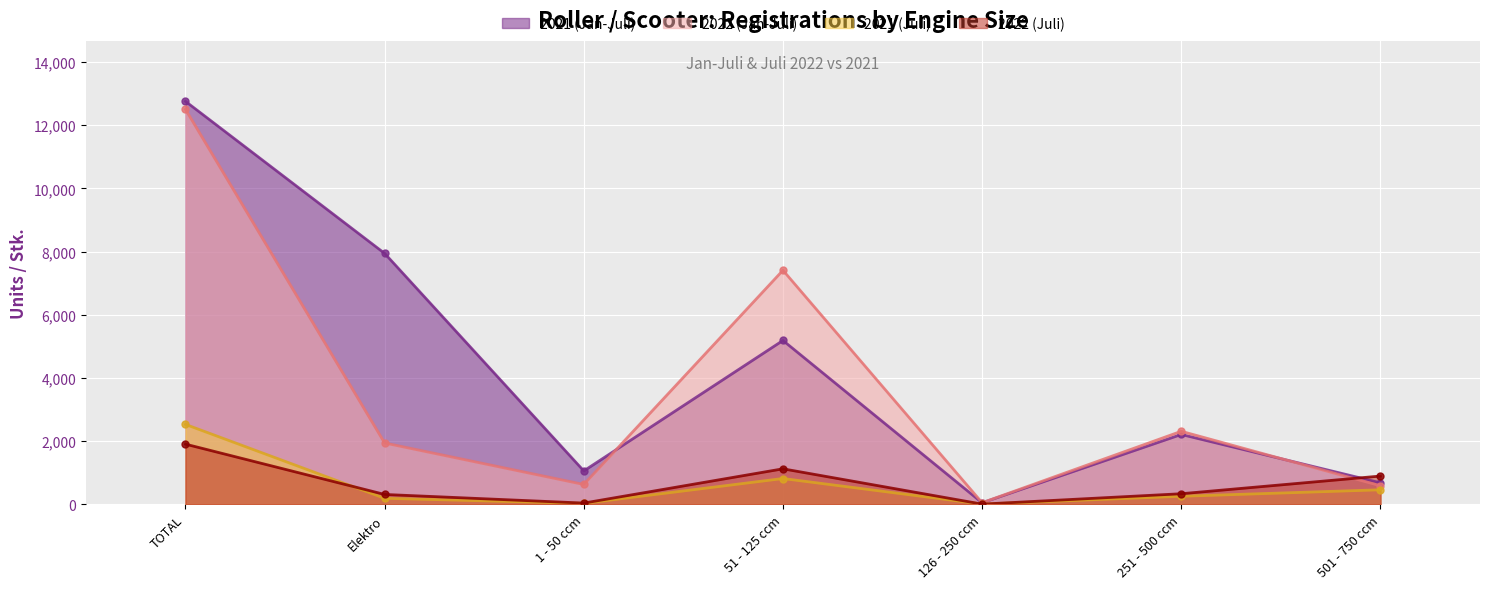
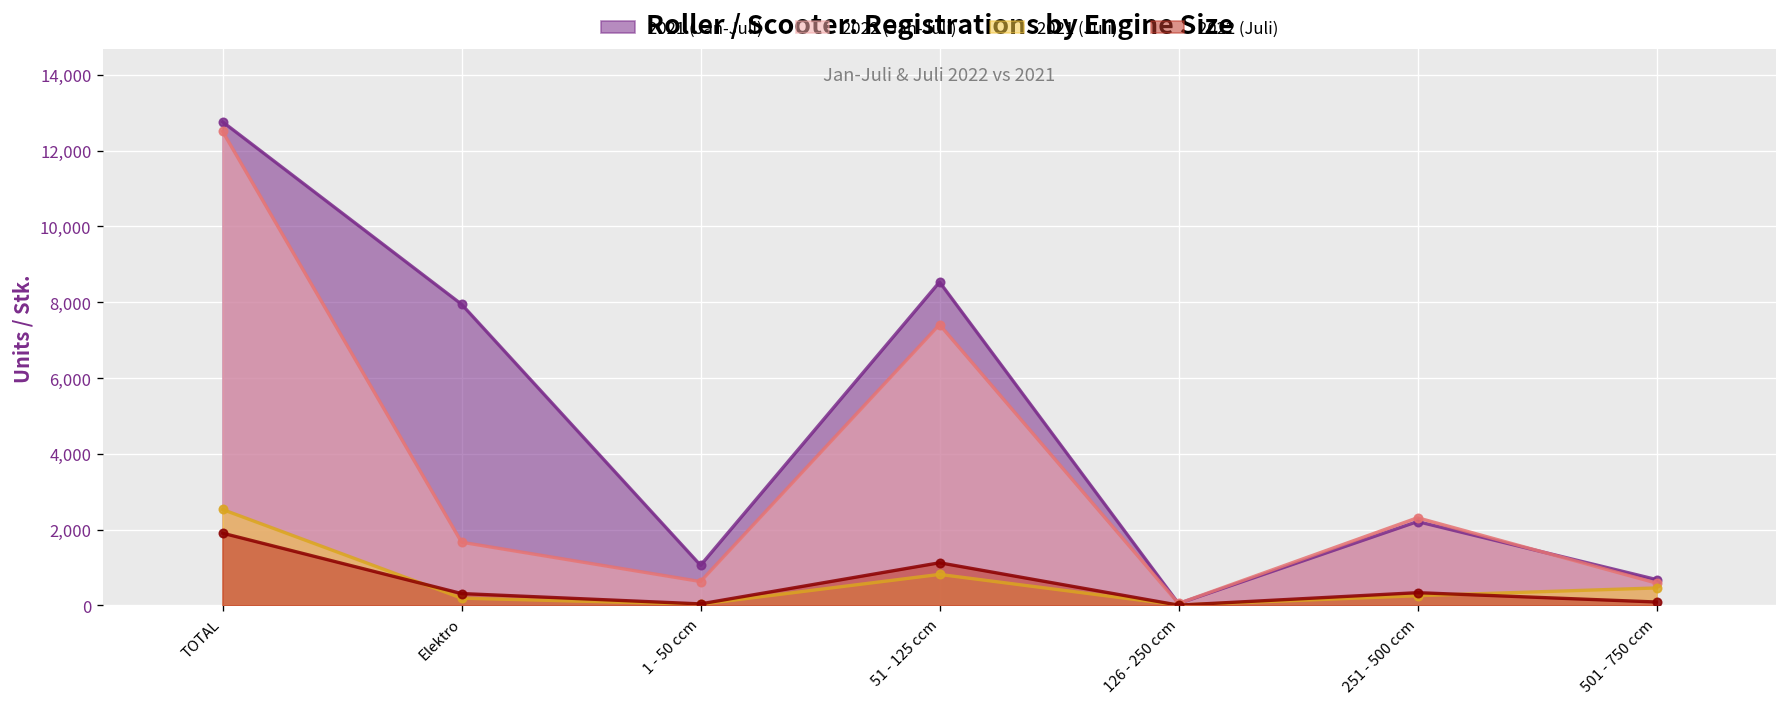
  {
    "2021 (Jan-Juli)": {
      "TOTAL": "12,800",
      "Elektro": "7,900",
      "1 - 50 ccm": "1,100",
-     "51 - 125 ccm": "5,200",
+     "51 - 125 ccm": "8,500",
      "251 - 500 ccm": "2,200",
      "501 - 750 ccm": "700"
    },
    "2022 (Jan-Juli)": {
      "TOTAL": "12,500",
-     "Elektro": "1,900",
+     "Elektro": "1,700",
      "1 - 50 ccm": "600",
      "51 - 125 ccm": "7,400",
      "251 - 500 ccm": "2,300",
      "501 - 750 ccm": "600"
    },
    "2021 (Juli)": {
      "TOTAL": "2,500",
      "Elektro": "200",
      "51 - 125 ccm": "800",
      "251 - 500 ccm": "300",
      "501 - 750 ccm": "500"
    },
    "2022 (Juli)": {
      "TOTAL": "1,900",
      "Elektro": "300",
      "51 - 125 ccm": "1,100",
      "251 - 500 ccm": "300",
-     "501 - 750 ccm": "900"
+     "501 - 750 ccm": "100"
    }
  }
